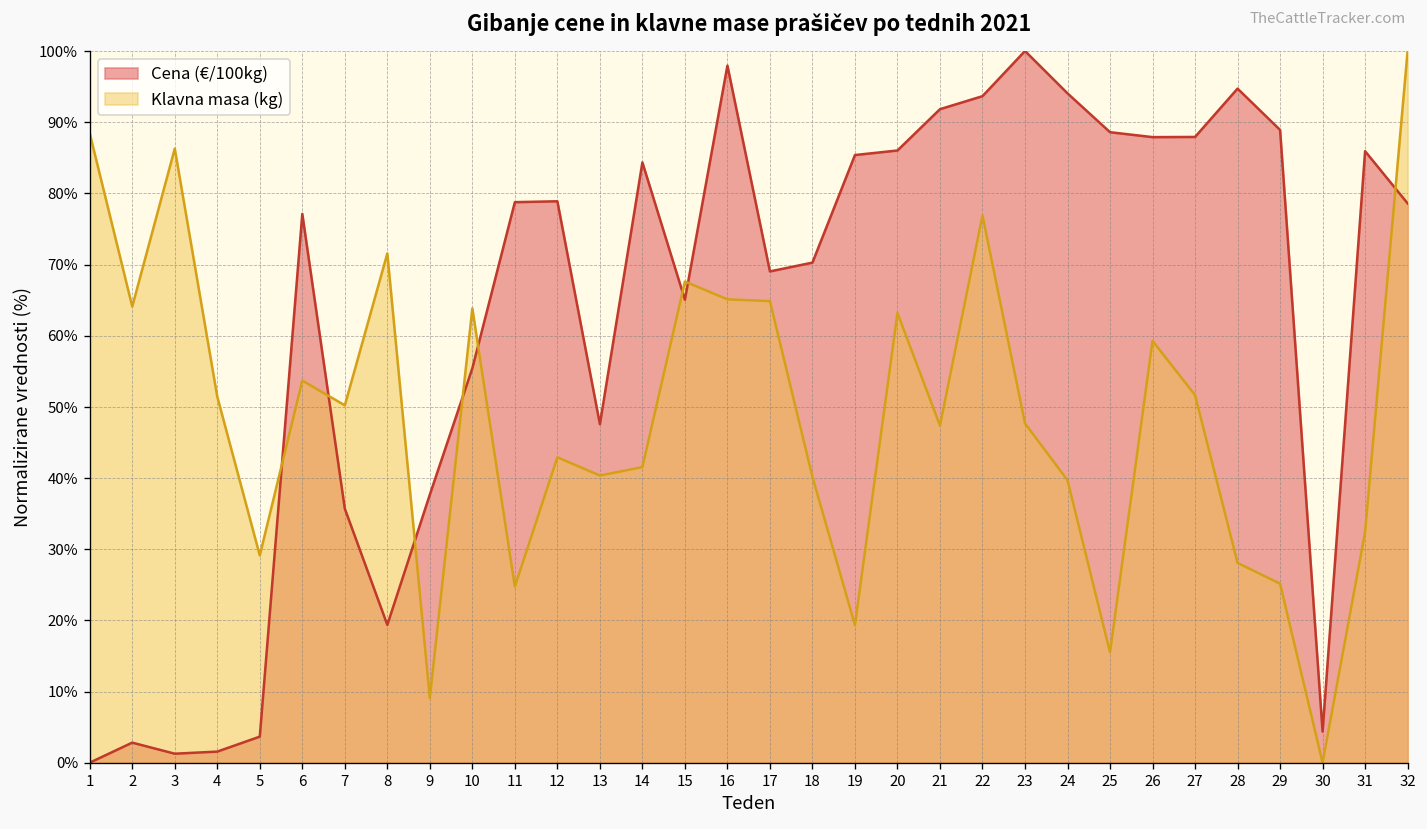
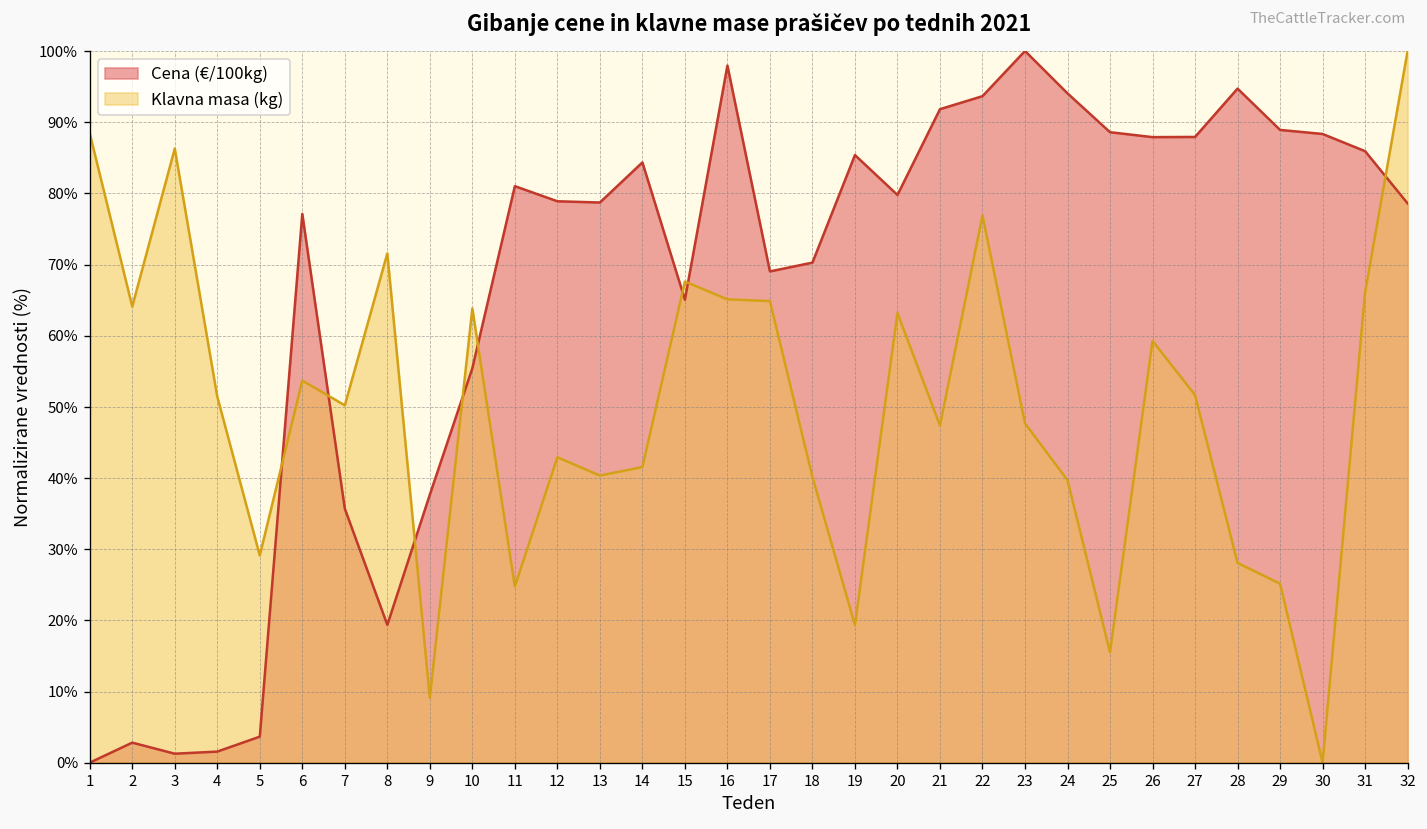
  {
    "Cena (€/100kg)": {
      "1": "0%",
      "2": "3%",
      "3": "1%",
      "4": "2%",
      "5": "4%",
      "6": "77%",
      "7": "36%",
      "8": "19%",
      "9": "38%",
      "10": "55%",
-     "11": "79%",
+     "11": "81%",
      "12": "79%",
-     "13": "48%",
+     "13": "79%",
      "14": "84%",
      "15": "65%",
      "16": "98%",
      "17": "69%",
      "18": "70%",
      "19": "85%",
-     "20": "86%",
+     "20": "80%",
      "21": "92%",
      "22": "94%",
      "23": "100%",
      "24": "94%",
      "25": "89%",
      "26": "88%",
      "27": "88%",
      "28": "95%",
      "29": "89%",
-     "30": "4%",
+     "30": "88%",
      "31": "86%",
      "32": "79%"
    },
    "Klavna masa (kg)": {
      "1": "88%",
      "2": "64%",
      "3": "86%",
      "4": "51%",
      "5": "29%",
      "6": "54%",
      "7": "50%",
      "8": "72%",
      "9": "9%",
      "10": "64%",
      "11": "25%",
      "12": "43%",
      "13": "40%",
      "14": "42%",
      "15": "68%",
      "16": "65%",
      "17": "65%",
      "18": "40%",
      "19": "19%",
      "20": "63%",
      "21": "47%",
      "22": "77%",
      "23": "48%",
      "24": "40%",
      "25": "15%",
      "26": "59%",
      "27": "52%",
      "28": "28%",
      "29": "25%",
      "30": "0%",
-     "31": "32%",
+     "31": "66%",
      "32": "100%"
    }
  }
